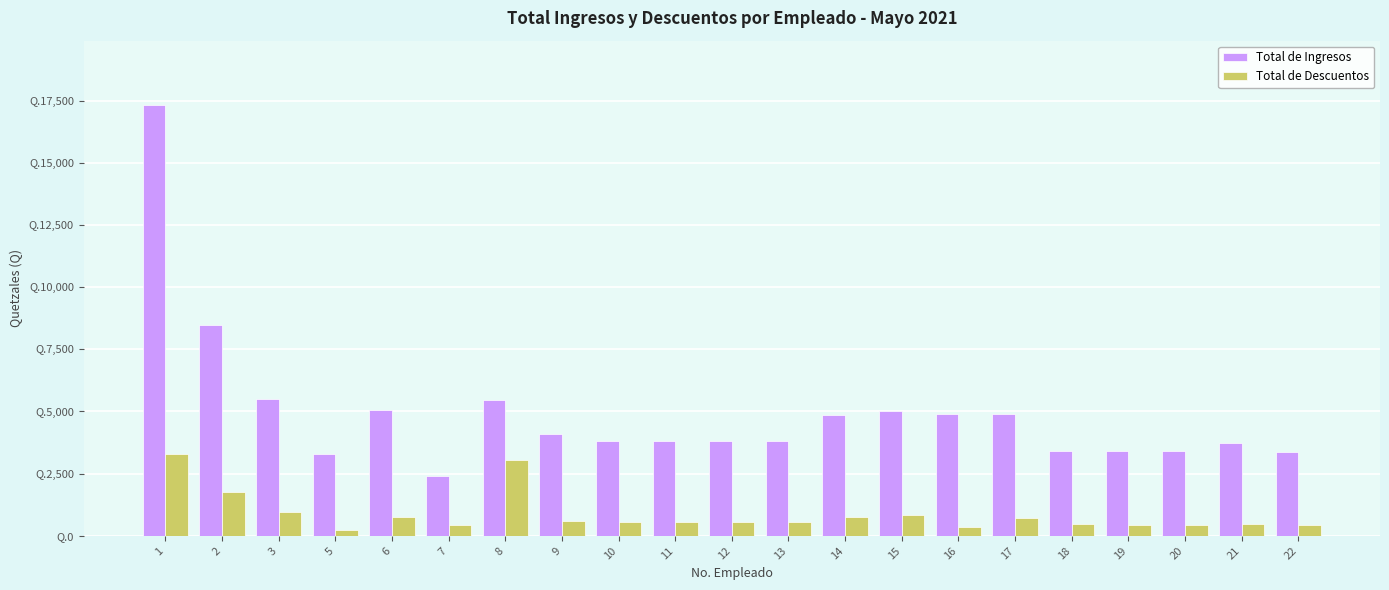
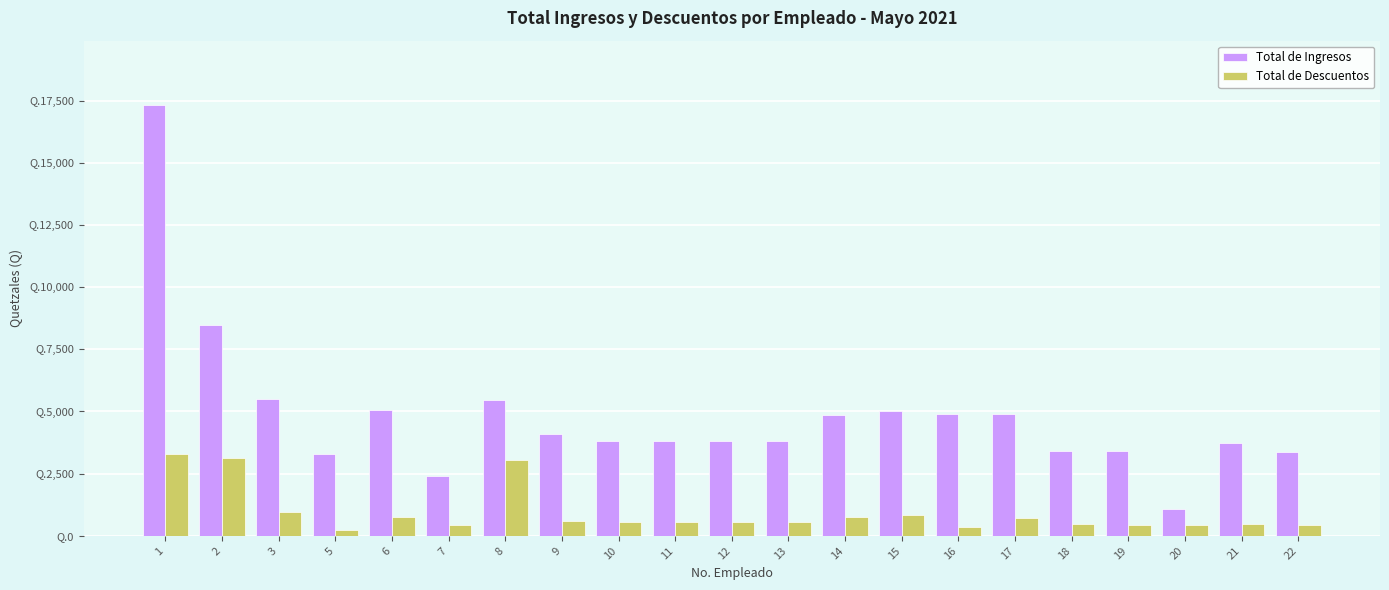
  {
    "Total de Ingresos": {
      "1": "Q.17,300",
      "2": "Q.8,500",
      "3": "Q.5,500",
      "5": "Q.3,300",
      "6": "Q.5,000",
      "7": "Q.2,400",
      "8": "Q.5,500",
      "9": "Q.4,100",
      "10": "Q.3,800",
      "11": "Q.3,800",
      "12": "Q.3,800",
      "13": "Q.3,800",
      "14": "Q.4,900",
      "15": "Q.5,000",
      "16": "Q.4,900",
      "17": "Q.4,900",
      "18": "Q.3,400",
      "19": "Q.3,400",
-     "20": "Q.3,400",
+     "20": "Q.1,100",
      "21": "Q.3,700",
      "22": "Q.3,400"
    },
    "Total de Descuentos": {
      "1": "Q.3,300",
-     "2": "Q.1,800",
+     "2": "Q.3,100",
      "3": "Q.1,000",
      "5": "Q.200",
      "6": "Q.800",
      "7": "Q.400",
      "8": "Q.3,100",
      "9": "Q.600",
      "10": "Q.600",
      "11": "Q.600",
      "12": "Q.600",
      "13": "Q.600",
      "14": "Q.800",
      "15": "Q.900",
      "16": "Q.400",
      "17": "Q.700",
      "18": "Q.500",
      "19": "Q.400",
      "20": "Q.400",
      "21": "Q.500",
      "22": "Q.400"
    }
  }
